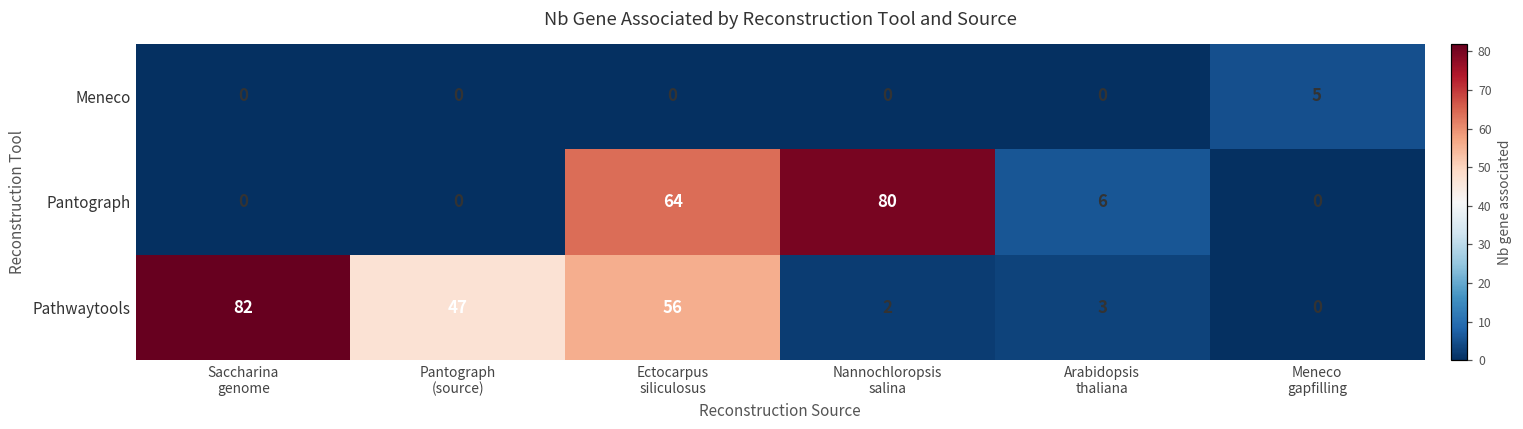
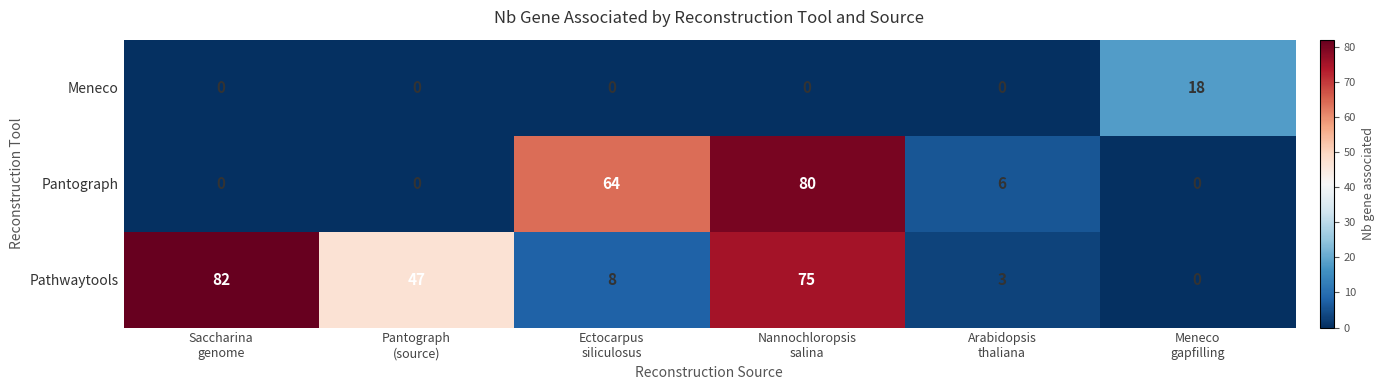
  {
    "Meneco": {
-     "Meneco gapfilling": 5
+     "Meneco gapfilling": 18
    },
    "Pantograph": {
      "Ectocarpus siliculosus": 64,
      "Nannochloropsis salina": 80,
      "Arabidopsis thaliana": 6
    },
    "Pathwaytools": {
      "Saccharina genome": 82,
-     "Ectocarpus siliculosus": 56,
-     "Nannochloropsis salina": 2,
+     "Ectocarpus siliculosus": 8,
+     "Nannochloropsis salina": 75,
      "Arabidopsis thaliana": 3
    }
  }
